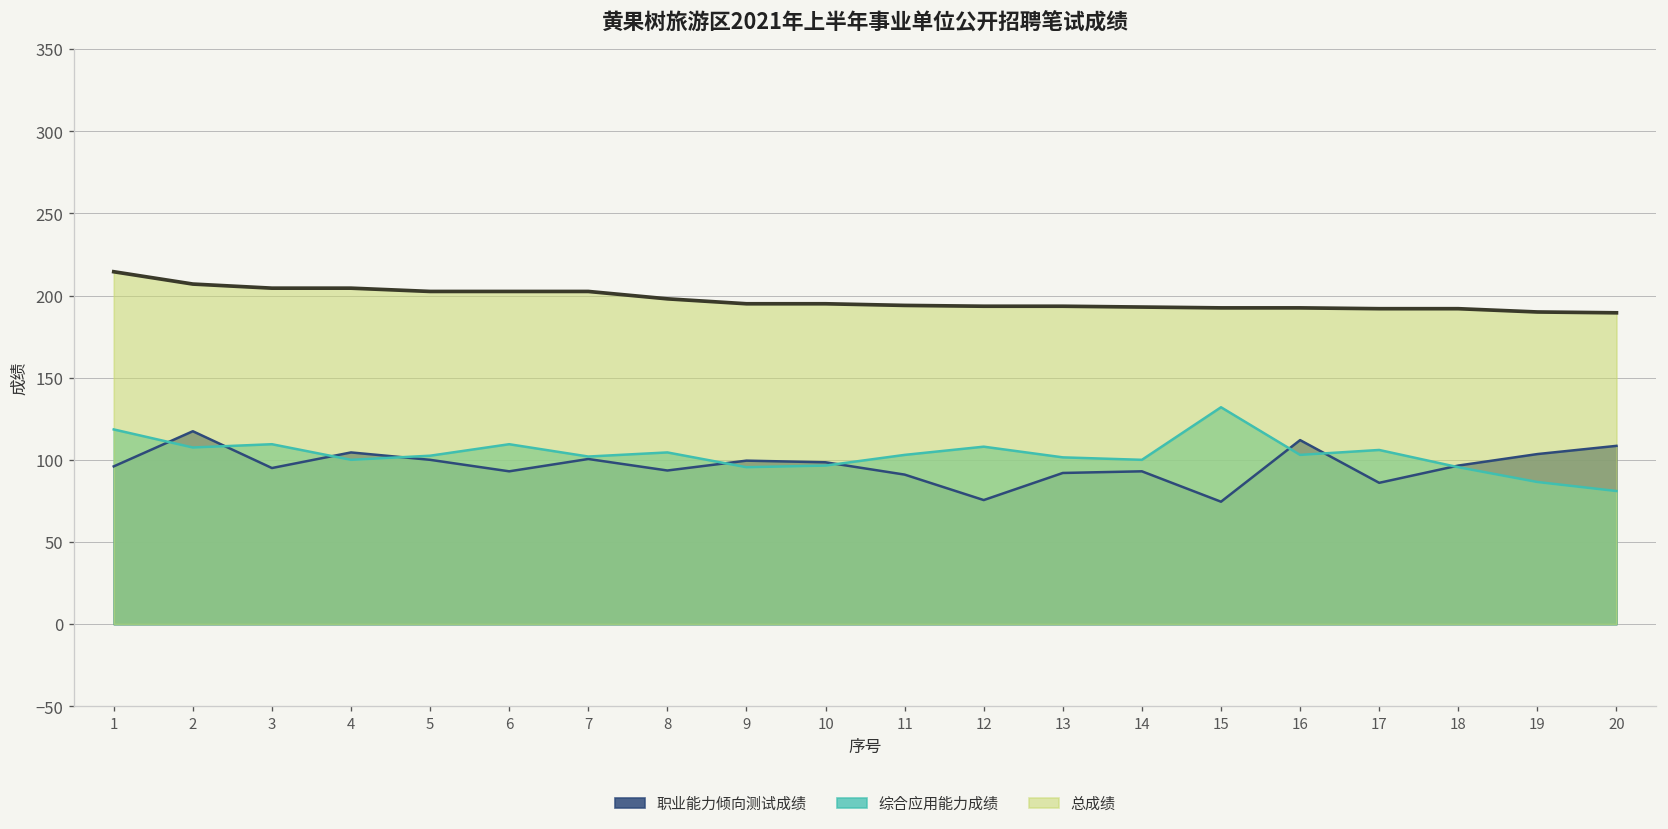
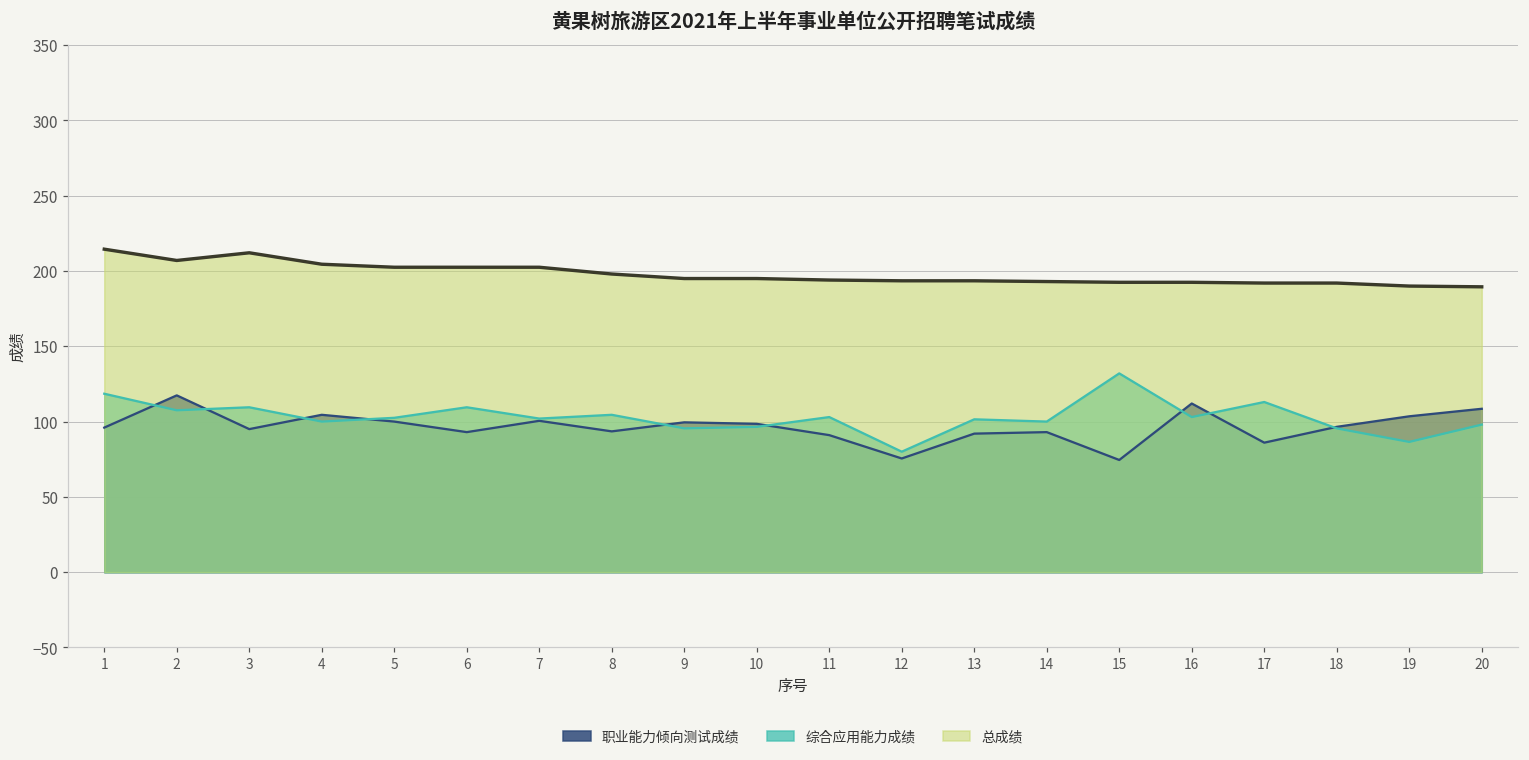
  {
    "职业能力倾向测试成绩": {
      "1": 96,
      "2": 117,
      "3": 95,
      "4": 105,
      "5": 100,
      "6": 93,
      "8": 94,
      "9": 100,
      "10": 99,
      "11": 91,
      "12": 76,
      "13": 92,
      "14": 93,
      "15": 75,
      "16": 112,
      "17": 86,
      "19": 104,
      "20": 109
    },
    "综合应用能力成绩": {
      "1": 119,
      "2": 108,
      "3": 110,
      "4": 100,
      "5": 103,
      "6": 110,
      "8": 105,
      "9": 96,
      "10": 97,
      "11": 103,
-     "12": 108,
+     "12": 80,
      "13": 102,
      "14": 100,
      "15": 132,
      "16": 103,
-     "17": 106,
+     "17": 113,
      "19": 87,
-     "20": 81
+     "20": 98
    },
    "总成绩": {
      "1": 215,
      "2": 207,
-     "3": 205,
+     "3": 212,
      "4": 205,
      "5": 203,
      "6": 203,
      "7": 203,
      "8": 198,
      "9": 195,
      "10": 195,
      "11": 194,
      "12": 194,
      "13": 194,
      "14": 193,
      "15": 193,
      "16": 193,
      "17": 192,
      "18": 192,
      "19": 190,
      "20": 190
    }
  }
